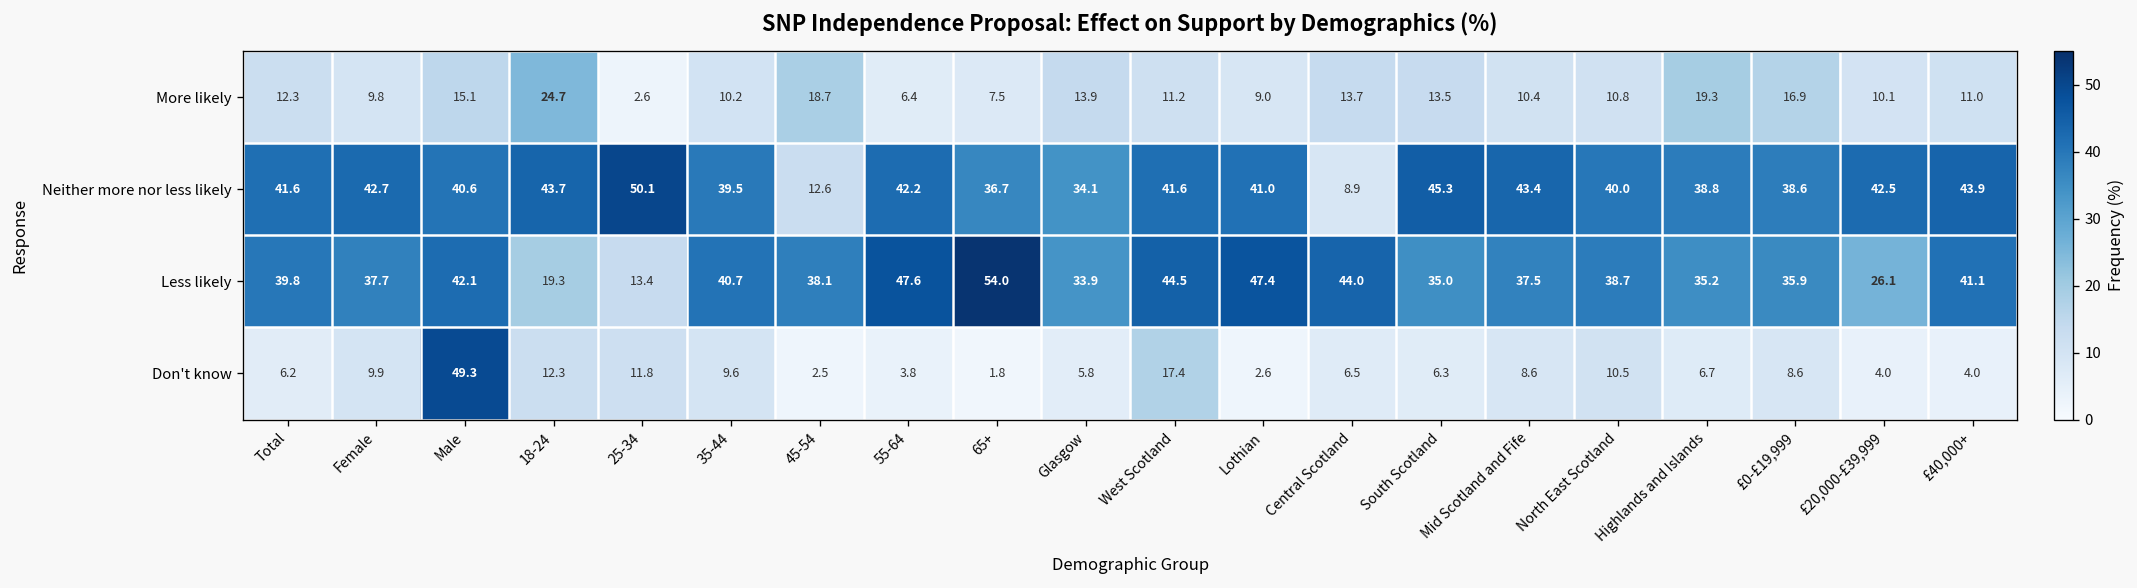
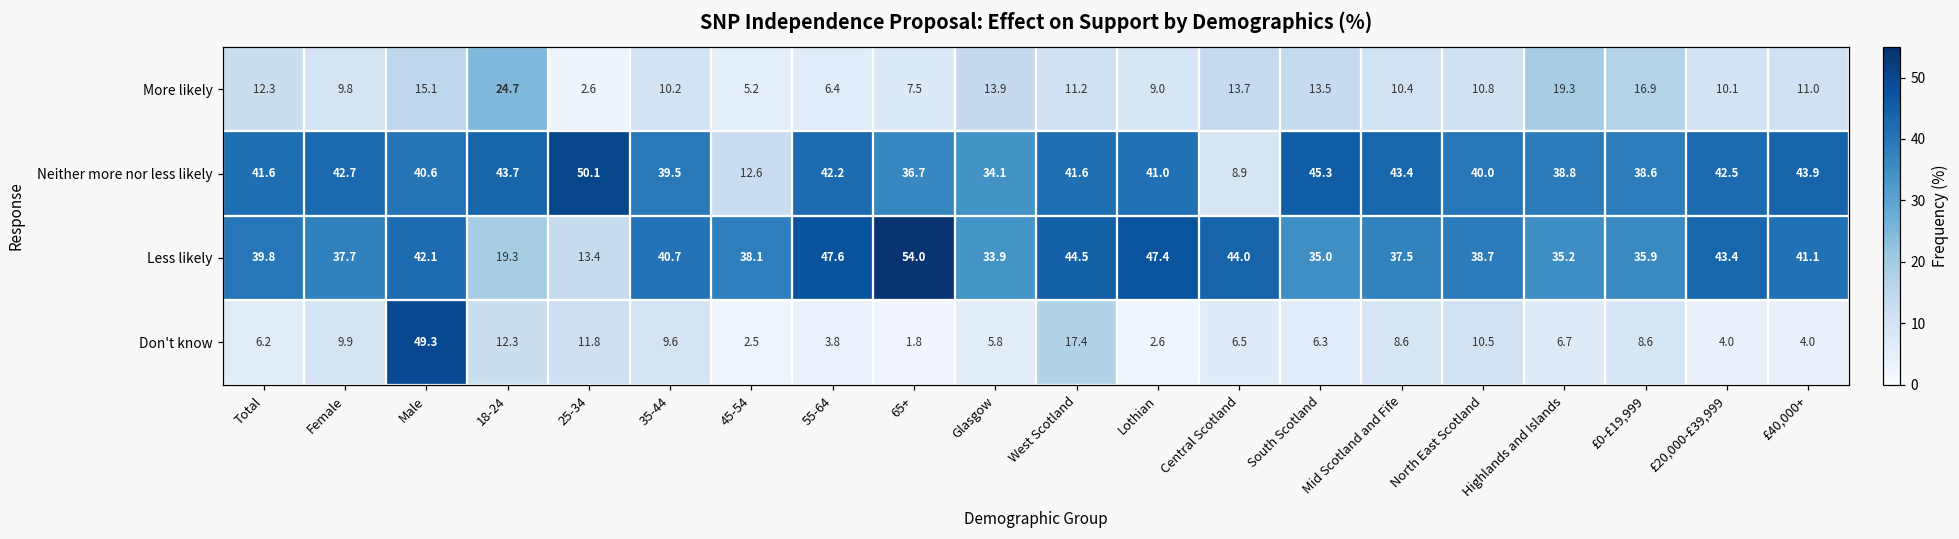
  {
    "More likely": {
      "Total": 12.3,
      "Female": 9.8,
      "Male": 15.1,
      "18-24": 24.7,
      "25-34": 2.6,
      "35-44": 10.2,
-     "45-54": 18.7,
+     "45-54": 5.2,
      "55-64": 6.4,
      "65+": 7.5,
      "Glasgow": 13.9,
      "West Scotland": 11.2,
      "Lothian": 9.0,
      "Central Scotland": 13.7,
      "South Scotland": 13.5,
      "Mid Scotland and Fife": 10.4,
      "North East Scotland": 10.8,
      "Highlands and Islands": 19.3,
      "£0-£19,999": 16.9,
      "£20,000-£39,999": 10.1,
      "£40,000+": 11.0
    },
    "Neither more nor less likely": {
      "Total": 41.6,
      "Female": 42.7,
      "Male": 40.6,
      "18-24": 43.7,
      "25-34": 50.1,
      "35-44": 39.5,
      "45-54": 12.6,
      "55-64": 42.2,
      "65+": 36.7,
      "Glasgow": 34.1,
      "West Scotland": 41.6,
      "Lothian": 41.0,
      "Central Scotland": 8.9,
      "South Scotland": 45.3,
      "Mid Scotland and Fife": 43.4,
      "North East Scotland": 40.0,
      "Highlands and Islands": 38.8,
      "£0-£19,999": 38.6,
      "£20,000-£39,999": 42.5,
      "£40,000+": 43.9
    },
    "Less likely": {
      "Total": 39.8,
      "Female": 37.7,
      "Male": 42.1,
      "18-24": 19.3,
      "25-34": 13.4,
      "35-44": 40.7,
      "45-54": 38.1,
      "55-64": 47.6,
      "65+": 54.0,
      "Glasgow": 33.9,
      "West Scotland": 44.5,
      "Lothian": 47.4,
      "Central Scotland": 44.0,
      "South Scotland": 35.0,
      "Mid Scotland and Fife": 37.5,
      "North East Scotland": 38.7,
      "Highlands and Islands": 35.2,
      "£0-£19,999": 35.9,
-     "£20,000-£39,999": 26.1,
+     "£20,000-£39,999": 43.4,
      "£40,000+": 41.1
    },
    "Don't know": {
      "Total": 6.2,
      "Female": 9.9,
      "Male": 49.3,
      "18-24": 12.3,
      "25-34": 11.8,
      "35-44": 9.6,
      "45-54": 2.5,
      "55-64": 3.8,
      "65+": 1.8,
      "Glasgow": 5.8,
      "West Scotland": 17.4,
      "Lothian": 2.6,
      "Central Scotland": 6.5,
      "South Scotland": 6.3,
      "Mid Scotland and Fife": 8.6,
      "North East Scotland": 10.5,
      "Highlands and Islands": 6.7,
      "£0-£19,999": 8.6,
      "£20,000-£39,999": 4.0,
      "£40,000+": 4.0
    }
  }
